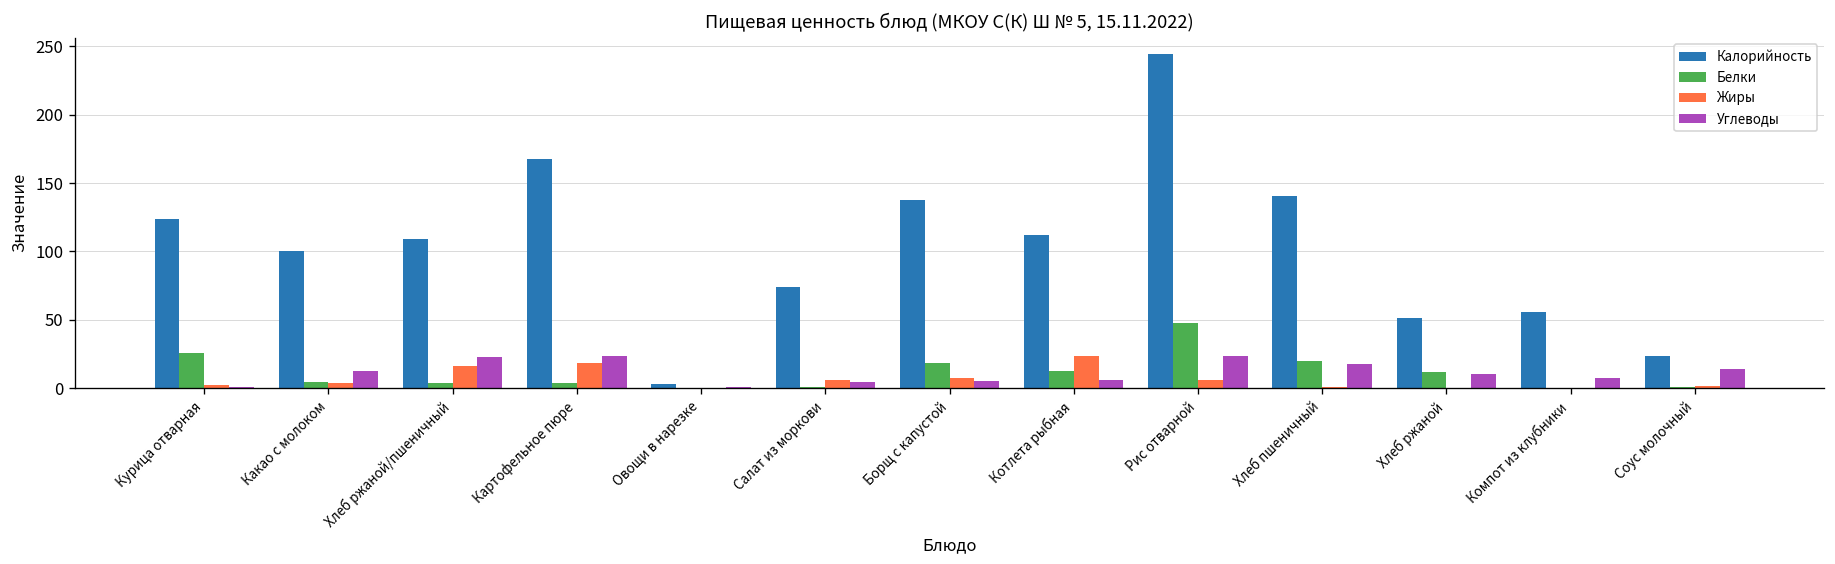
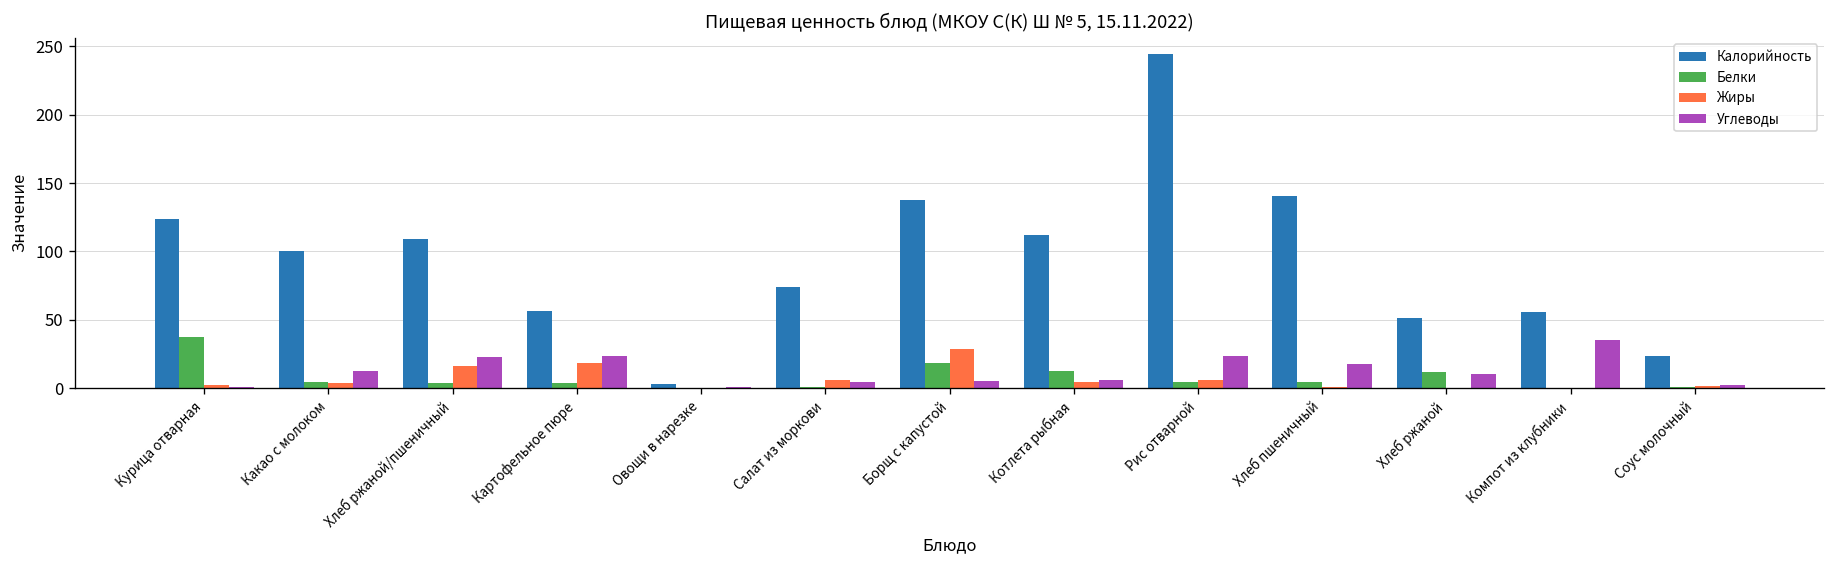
  {
    "Калорийность": {
      "Курица отварная": 124,
      "Какао с молоком": 100,
      "Хлеб ржаной/пшеничный": 109,
-     "Картофельное пюре": 167,
+     "Картофельное пюре": 56,
      "Овощи в нарезке": 3,
      "Салат из моркови": 74,
      "Борщ с капустой": 138,
      "Котлета рыбная": 112,
      "Рис отварной": 244,
      "Хлеб пшеничный": 141,
      "Хлеб ржаной": 51,
      "Компот из клубники": 56,
      "Соус молочный": 24
    },
    "Белки": {
-     "Курица отварная": 26,
+     "Курица отварная": 37,
      "Какао с молоком": 5,
      "Хлеб ржаной/пшеничный": 4,
      "Картофельное пюре": 4,
      "Борщ с капустой": 18,
      "Котлета рыбная": 13,
-     "Рис отварной": 47,
-     "Хлеб пшеничный": 20,
+     "Рис отварной": 4,
+     "Хлеб пшеничный": 5,
      "Хлеб ржаной": 12
    },
    "Жиры": {
      "Какао с молоком": 4,
      "Хлеб ржаной/пшеничный": 17,
      "Картофельное пюре": 18,
      "Овощи в нарезке": 0,
      "Салат из моркови": 6,
-     "Борщ с капустой": 7,
-     "Котлета рыбная": 23,
+     "Борщ с капустой": 29,
+     "Котлета рыбная": 4,
      "Рис отварной": 6,
      "Компот из клубники": 0
    },
    "Углеводы": {
      "Какао с молоком": 13,
      "Хлеб ржаной/пшеничный": 23,
      "Картофельное пюре": 24,
      "Салат из моркови": 4,
      "Борщ с капустой": 5,
      "Котлета рыбная": 6,
      "Рис отварной": 24,
      "Хлеб пшеничный": 18,
      "Хлеб ржаной": 10,
-     "Компот из клубники": 7,
-     "Соус молочный": 14
+     "Компот из клубники": 36,
+     "Соус молочный": 2
    }
  }
